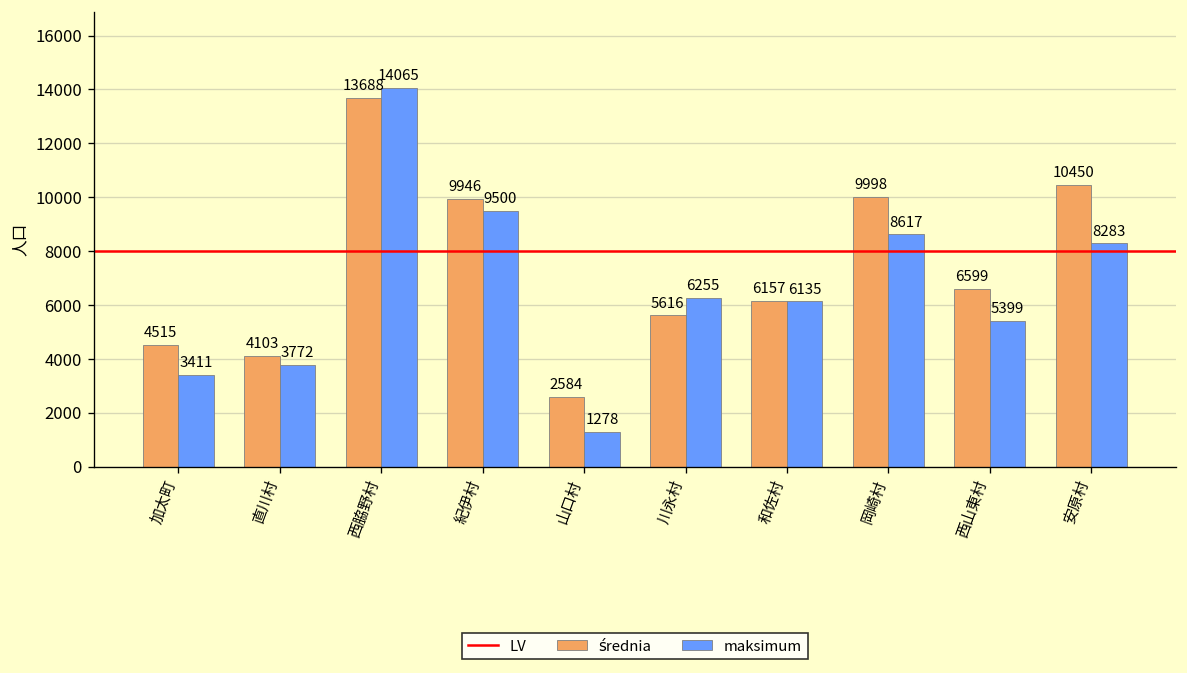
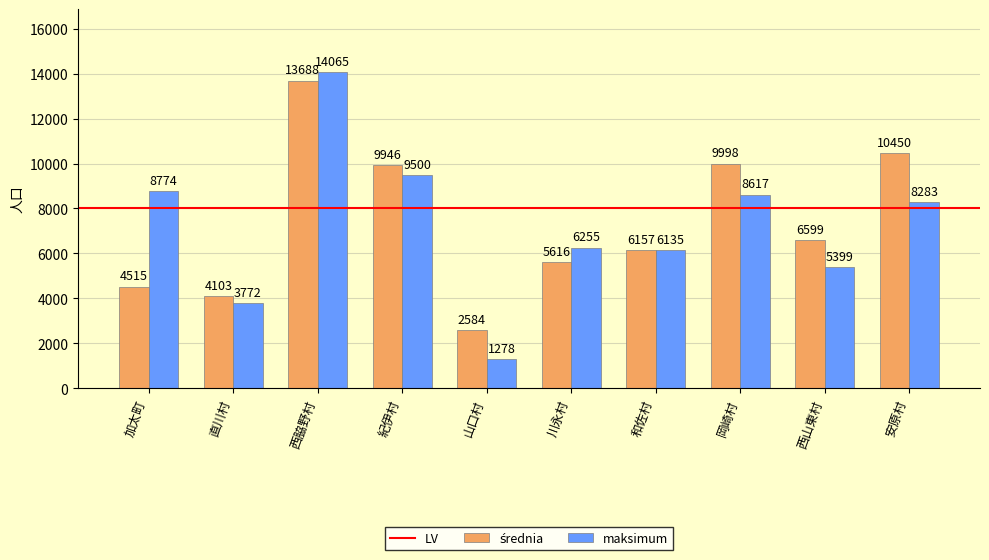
  {
    "średnia": {
      "加太町": 4515,
      "直川村": 4103,
      "西脇野村": 13688,
      "紀伊村": 9946,
      "山口村": 2584,
      "川永村": 5616,
      "和佐村": 6157,
      "岡崎村": 9998,
      "西山東村": 6599,
      "安原村": 10450
    },
    "maksimum": {
-     "加太町": 3411,
+     "加太町": 8774,
      "直川村": 3772,
      "西脇野村": 14065,
      "紀伊村": 9500,
      "山口村": 1278,
      "川永村": 6255,
      "和佐村": 6135,
      "岡崎村": 8617,
      "西山東村": 5399,
      "安原村": 8283
    }
  }
